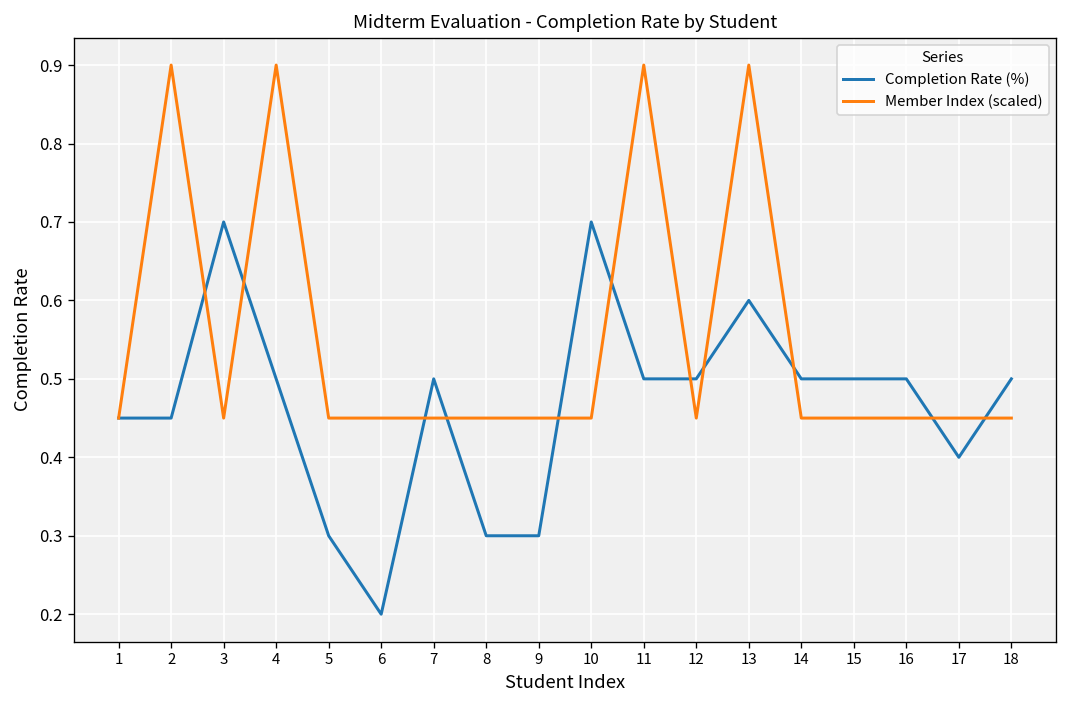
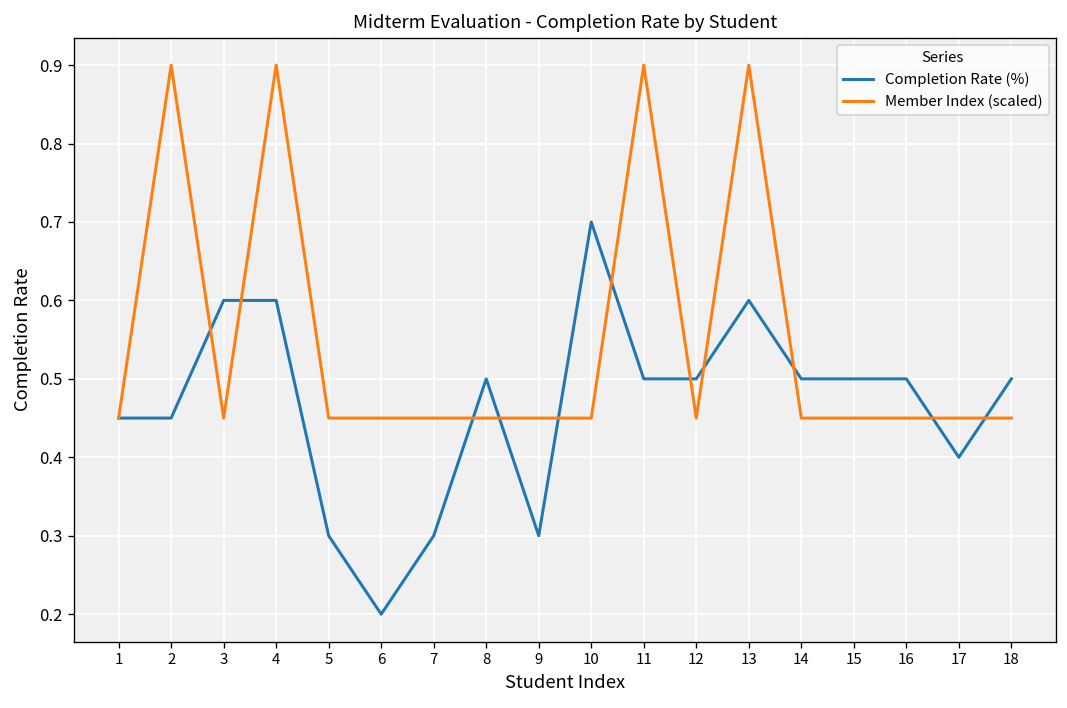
  {
    "Completion Rate (%)": {
      "2": 0.45,
-     "3": 0.7,
-     "4": 0.5,
+     "3": 0.6,
+     "4": 0.6,
      "5": 0.3,
      "6": 0.2,
-     "7": 0.5,
-     "8": 0.3,
+     "7": 0.3,
+     "8": 0.5,
      "9": 0.3,
      "10": 0.7,
      "11": 0.5,
      "12": 0.5,
      "13": 0.6,
      "14": 0.5,
      "15": 0.5,
      "16": 0.5,
      "17": 0.4,
      "18": 0.5
    },
    "Member Index (scaled)": {
      "2": 0.9,
      "3": 0.45,
      "4": 0.9,
      "5": 0.45,
      "6": 0.45,
      "7": 0.45,
      "8": 0.45,
      "9": 0.45,
      "10": 0.45,
      "11": 0.9,
      "12": 0.45,
      "13": 0.9,
      "14": 0.45,
      "15": 0.45,
      "16": 0.45,
      "17": 0.45,
      "18": 0.45
    }
  }
